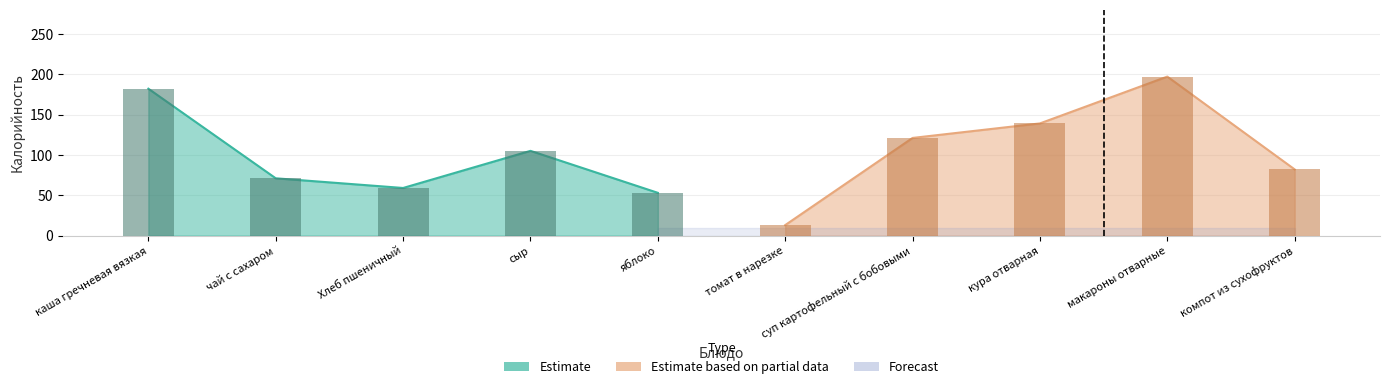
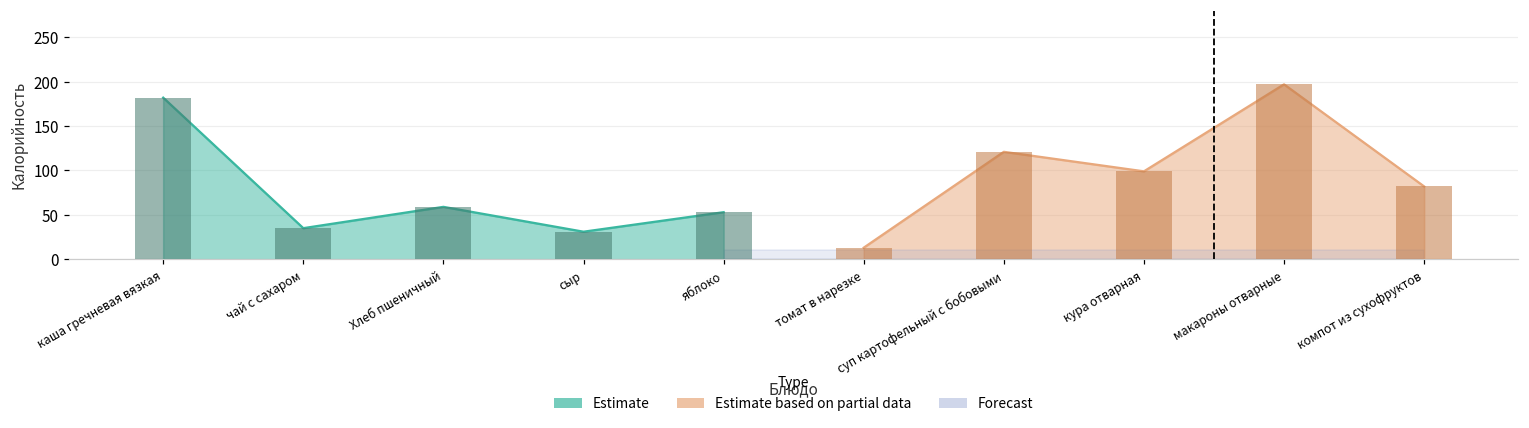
  {
    "Estimate": {
      "каша гречневая вязкая": 180,
-     "чай с сахаром": 70,
+     "чай с сахаром": 40,
      "Хлеб пшеничный": 60,
-     "сыр": 110,
+     "сыр": 30,
      "яблоко": 50
    },
    "Estimate based on partial data": {
      "суп картофельный с бобовыми": 120,
-     "кура отварная": 140,
+     "кура отварная": 100,
      "макароны отварные": 200,
      "компот из сухофруктов": 80
    },
    "Forecast": {
      "яблоко": 10,
      "суп картофельный с бобовыми": 10,
      "кура отварная": 10,
      "макароны отварные": 10,
      "компот из сухофруктов": 10
    }
  }
